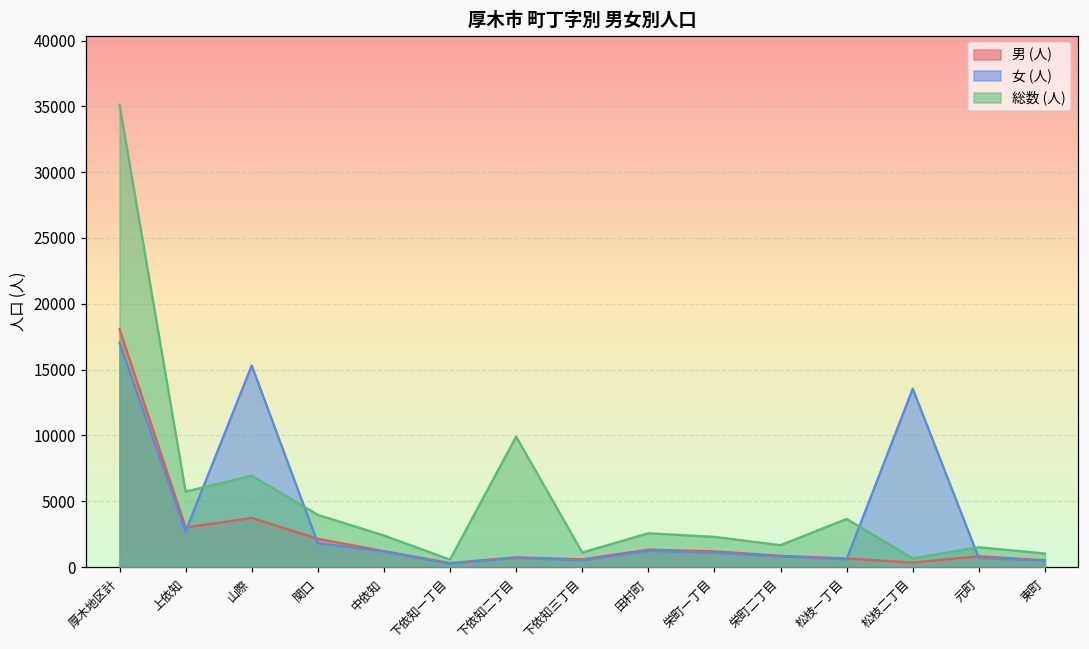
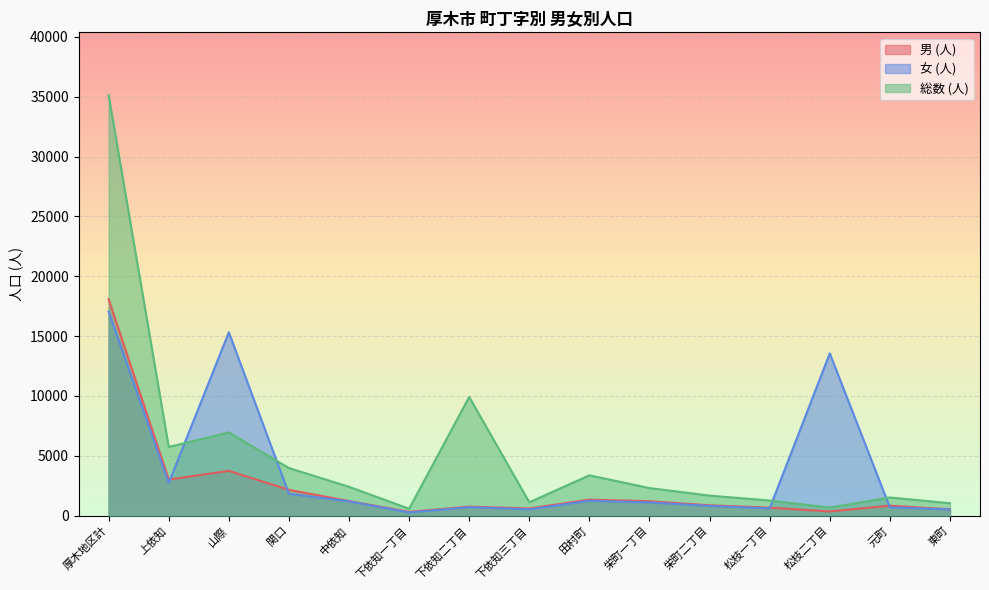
  {
    "男 (人)": {
      "厚木地区計": 18100,
      "上依知": 3000,
      "山際": 3700,
      "関口": 2100,
      "松枝二丁目": 300
    },
    "女 (人)": {
      "厚木地区計": 17000,
      "上依知": 2700,
      "山際": 15300,
      "関口": 1800,
      "松枝二丁目": 13600
    },
    "総数 (人)": {
      "厚木地区計": 35100,
      "上依知": 5700,
      "山際": 6900,
      "関口": 4000,
      "中依知": 2400,
      "下依知一丁目": 600,
      "下依知二丁目": 9900,
      "下依知三丁目": 1100,
-     "田村町": 2600,
+     "田村町": 3400,
      "栄町一丁目": 2300,
      "栄町二丁目": 1700,
-     "松枝一丁目": 3700,
+     "松枝一丁目": 1300,
      "松枝二丁目": 700,
      "元町": 1500,
      "東町": 1000
    }
  }
